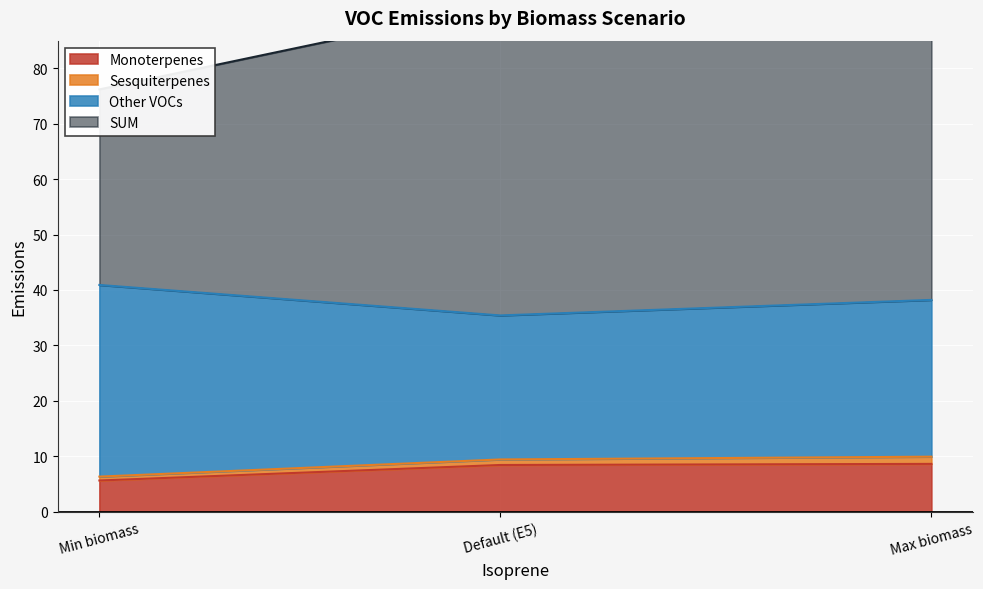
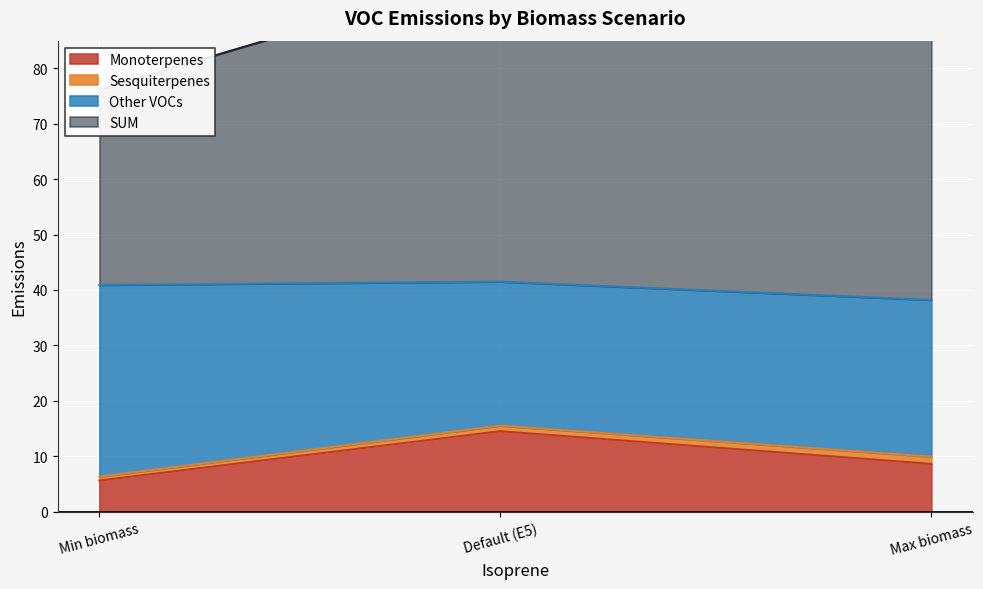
  {
    "Monoterpenes": {
      "Min biomass": 6,
-     "Default (E5)": 8,
+     "Default (E5)": 15,
      "Max biomass": 9
    },
    "Sesquiterpenes": {
      "Min biomass": 1,
      "Default (E5)": 1,
      "Max biomass": 1
    },
    "Other VOCs": {
      "Min biomass": 35,
      "Default (E5)": 26,
      "Max biomass": 28
    }
  }
